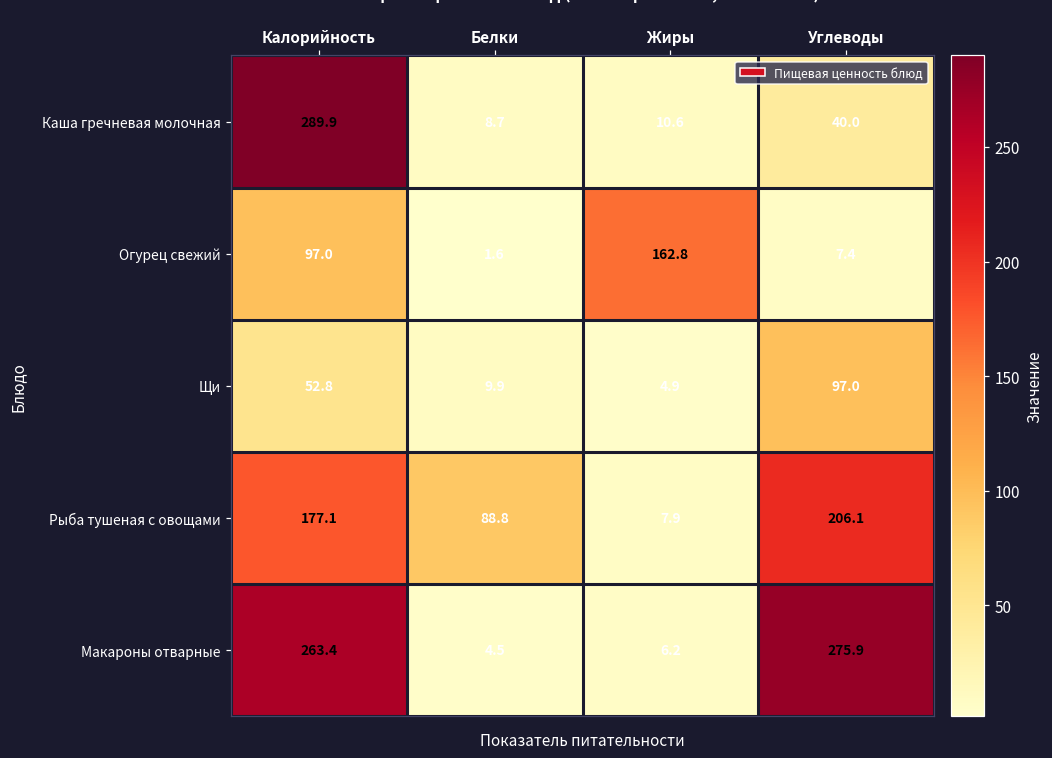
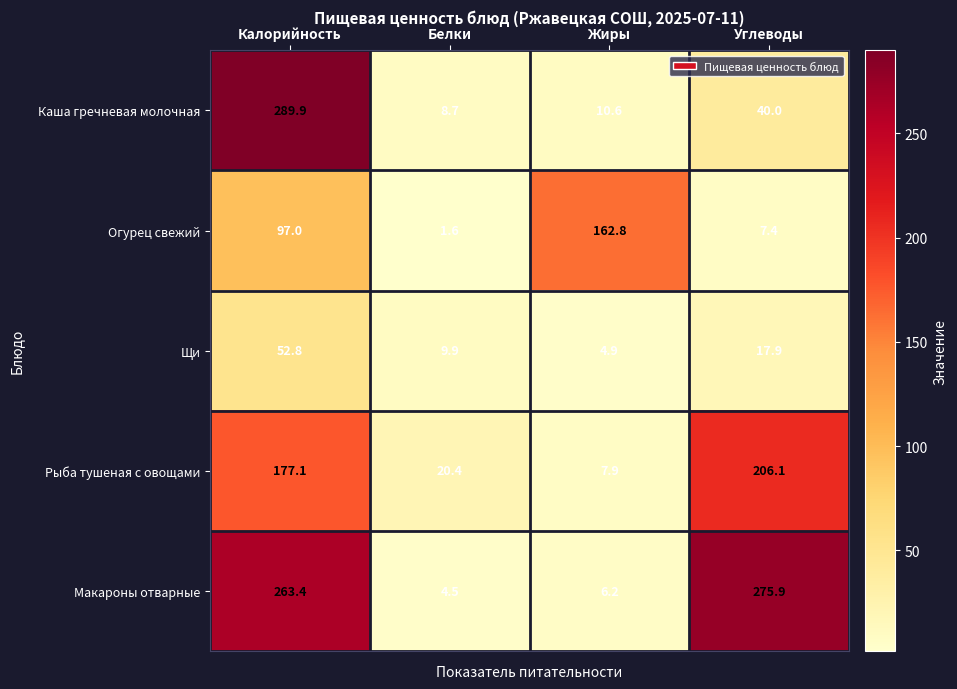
  {
    "Каша гречневая молочная": {
      "Калорийность": 289.9,
      "Белки": 8.7,
      "Жиры": 10.6,
      "Углеводы": 40.0
    },
    "Огурец свежий": {
      "Калорийность": 97.0,
      "Белки": 1.6,
      "Жиры": 162.8,
      "Углеводы": 7.4
    },
    "Щи": {
      "Калорийность": 52.8,
      "Белки": 9.9,
      "Жиры": 4.9,
-     "Углеводы": 97.0
+     "Углеводы": 17.9
    },
    "Рыба тушеная с овощами": {
      "Калорийность": 177.1,
-     "Белки": 88.8,
+     "Белки": 20.4,
      "Жиры": 7.9,
      "Углеводы": 206.1
    },
    "Макароны отварные": {
      "Калорийность": 263.4,
      "Белки": 4.5,
      "Жиры": 6.2,
      "Углеводы": 275.9
    }
  }
